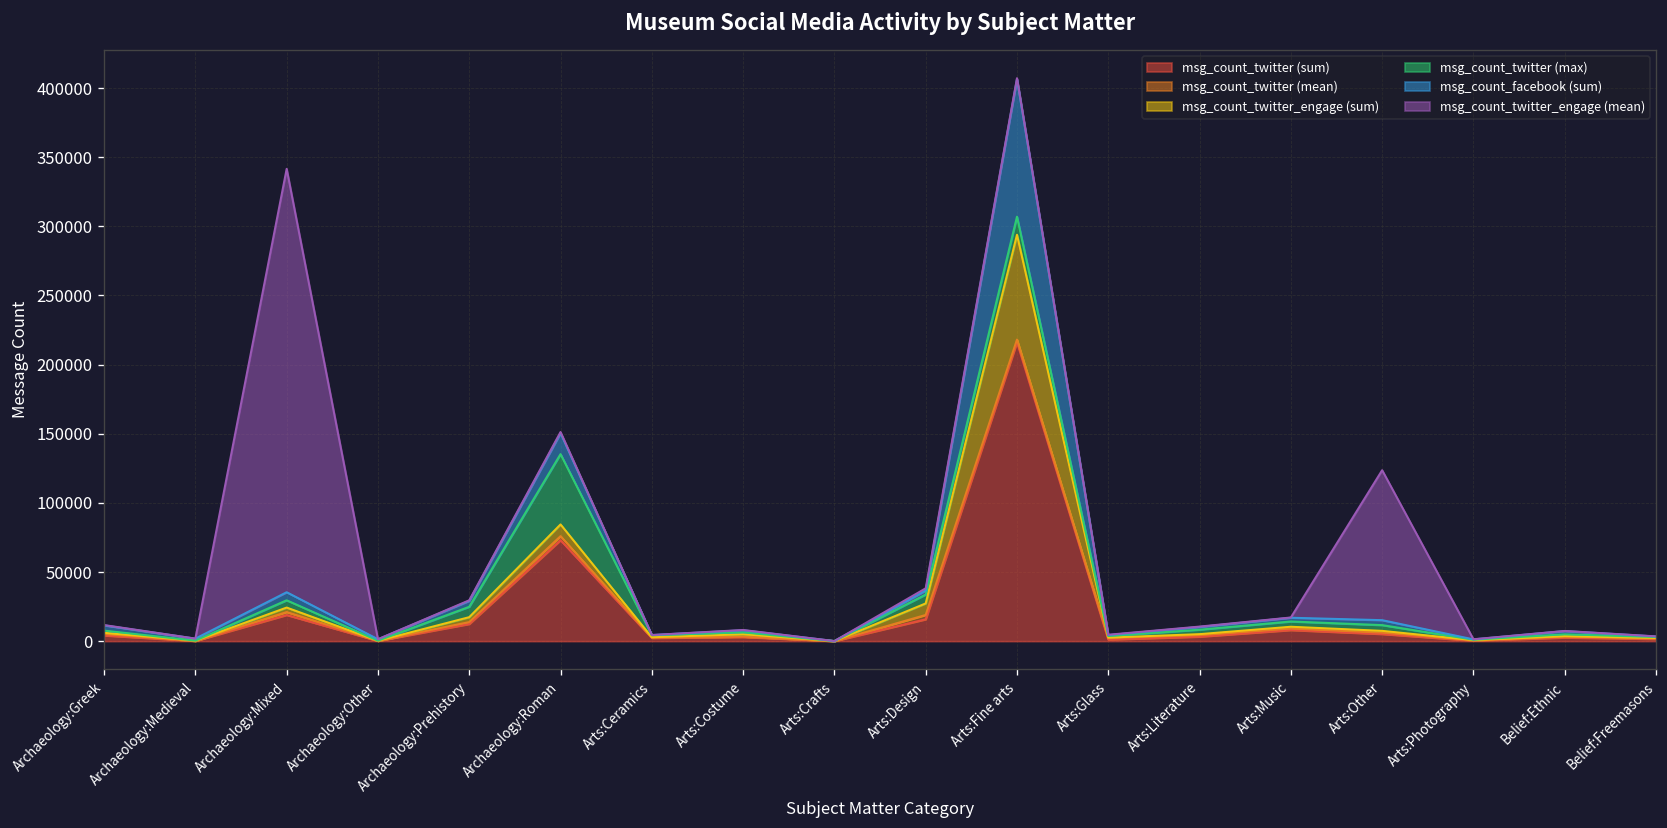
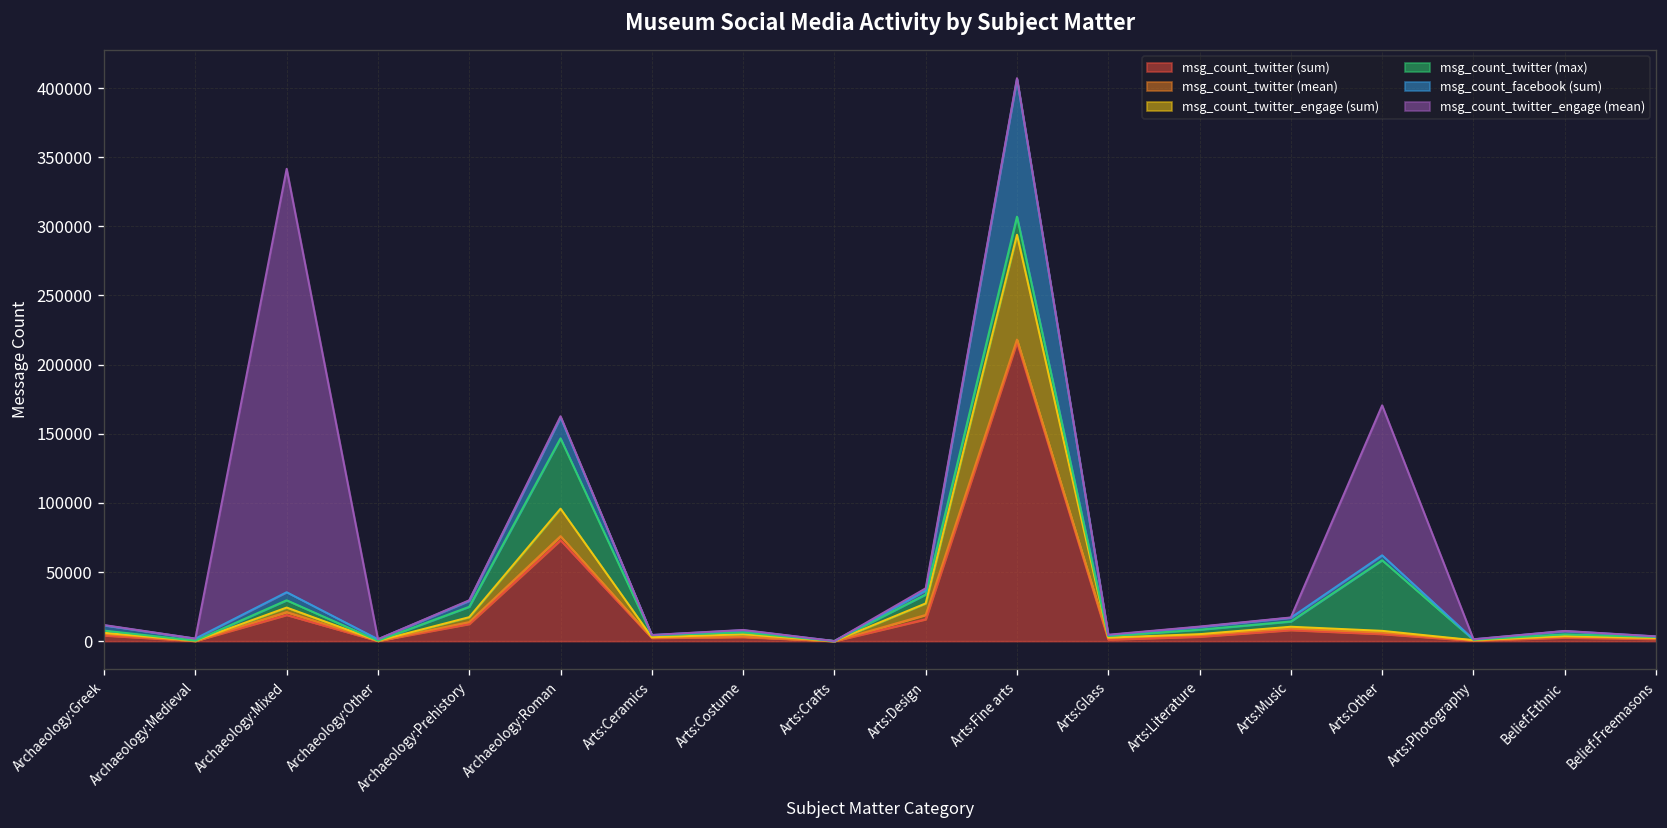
  {
    "msg_count_twitter_engage (sum)": {
      "Archaeology:Mixed": 3000,
      "Archaeology:Prehistory": 4000,
-     "Archaeology:Roman": 8000,
+     "Archaeology:Roman": 20000,
      "Arts:Design": 8000,
      "Arts:Fine arts": 76000
    },
    "msg_count_twitter (max)": {
      "Archaeology:Mixed": 5000,
      "Archaeology:Prehistory": 7000,
      "Archaeology:Roman": 51000,
      "Arts:Design": 6000,
      "Arts:Fine arts": 13000,
      "Arts:Music": 4000,
-     "Arts:Other": 4000
+     "Arts:Other": 51000
    },
    "msg_count_facebook (sum)": {
      "Archaeology:Mixed": 6000,
      "Arts:Other": 4000
    },
    "msg_count_twitter_engage (mean)": {
      "Archaeology:Mixed": 306000,
      "Arts:Other": 108000
    }
  }
